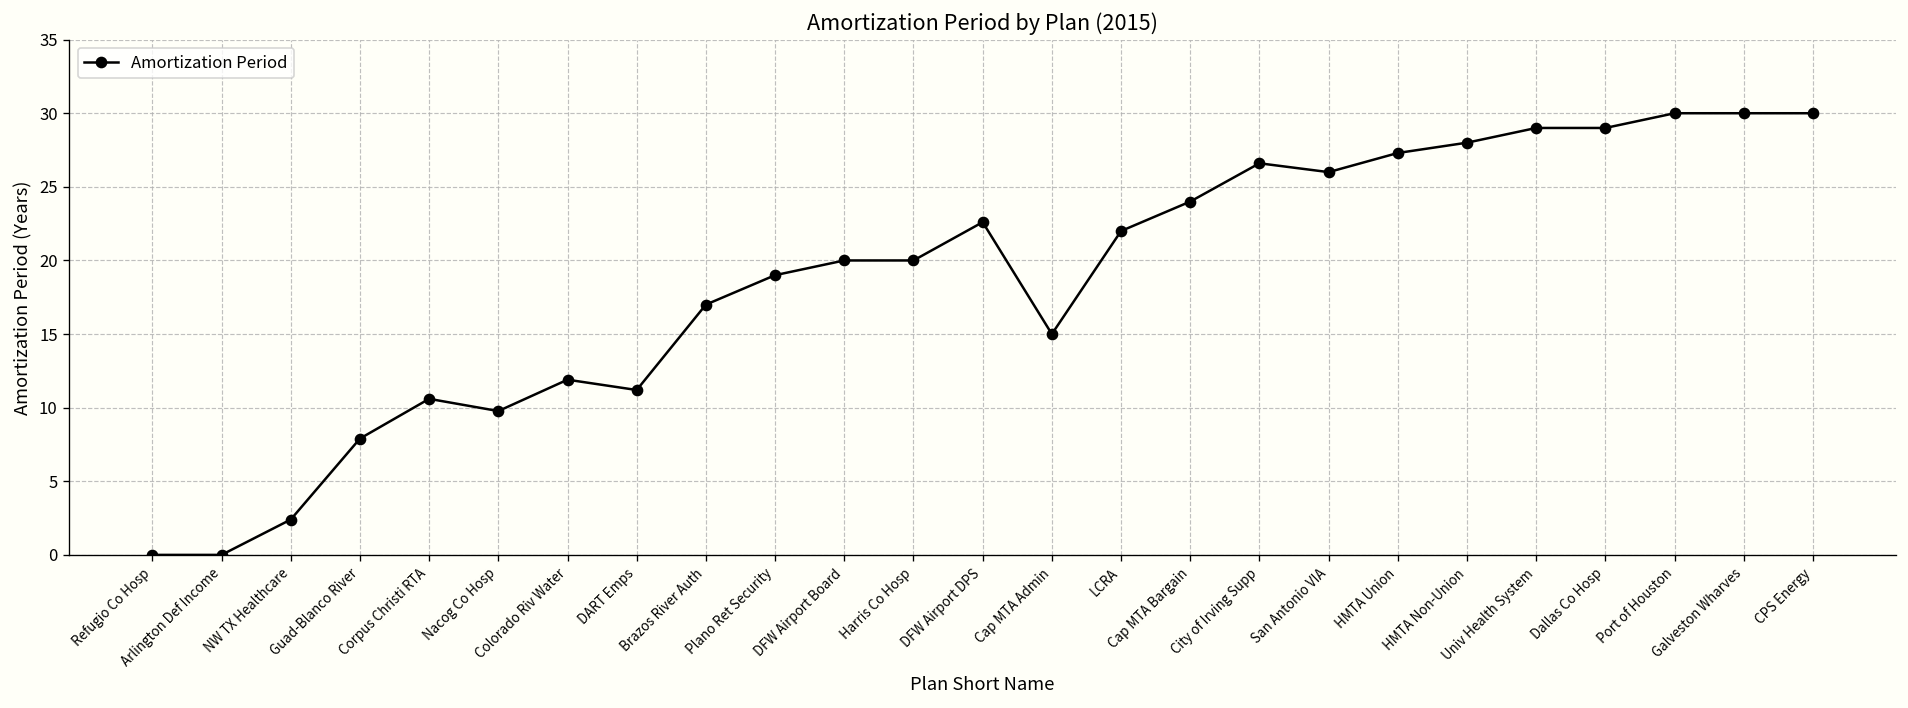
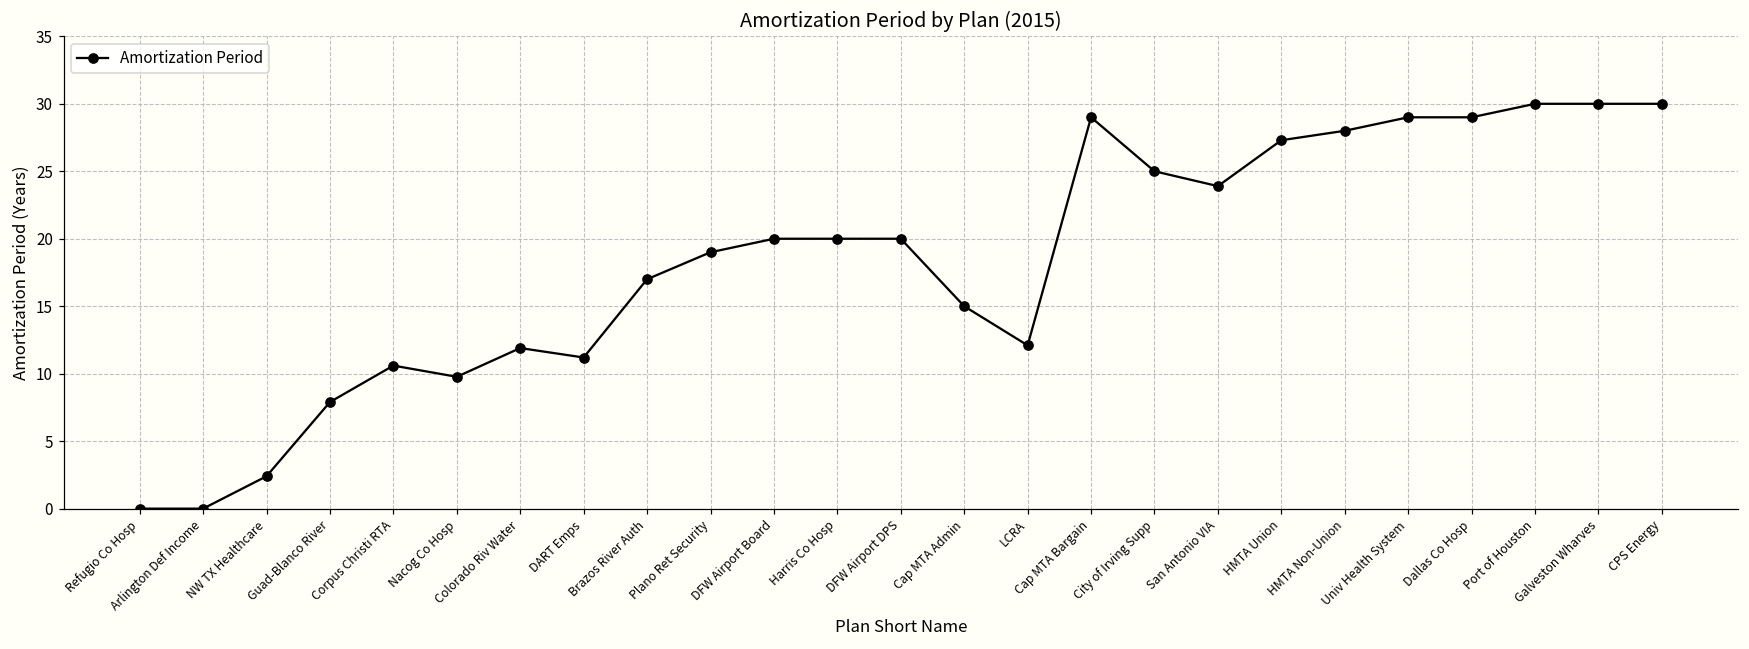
  {
    "Refugio Co Hosp": 0.0,
    "Arlington Def Income": 0.0,
    "NW TX Healthcare": 2.4,
    "Guad-Blanco River": 7.9,
    "Corpus Christi RTA": 10.6,
    "Nacog Co Hosp": 9.8,
    "Colorado Riv Water": 11.9,
    "DART Emps": 11.2,
    "Brazos River Auth": 17.0,
    "Plano Ret Security": 19.0,
    "DFW Airport Board": 20.0,
    "Harris Co Hosp": 20.0,
-   "DFW Airport DPS": 22.6,
+   "DFW Airport DPS": 20.0,
    "Cap MTA Admin": 15.0,
-   "LCRA": 22.0,
-   "Cap MTA Bargain": 24,
-   "City of Irving Supp": 26.6,
-   "San Antonio VIA": 26.0,
+   "LCRA": 12.1,
+   "Cap MTA Bargain": 29,
+   "City of Irving Supp": 25.0,
+   "San Antonio VIA": 23.9,
    "HMTA Union": 27.3,
    "HMTA Non-Union": 28.0,
    "Univ Health System": 29.0,
    "Dallas Co Hosp": 29.0,
    "Port of Houston": 30.0,
    "Galveston Wharves": 30.0,
    "CPS Energy": 30.0
  }
